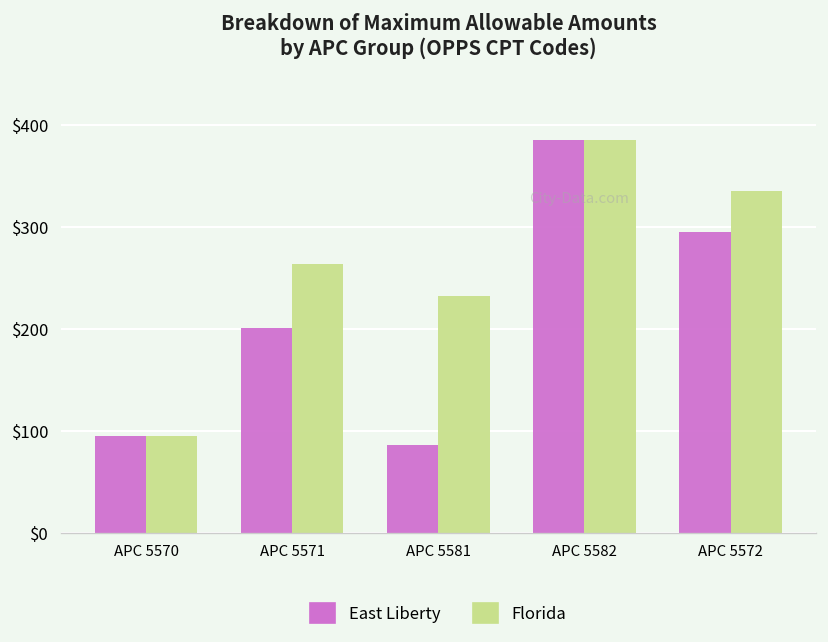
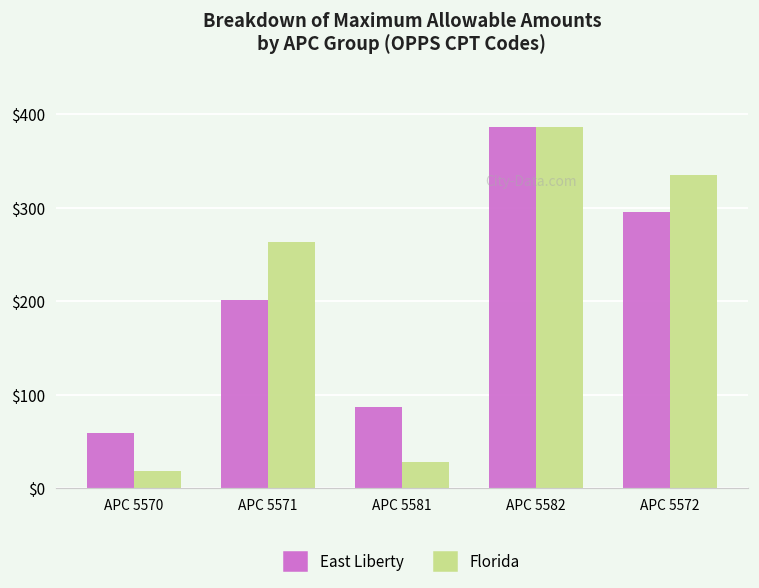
  {
    "East Liberty": {
-     "APC 5570": "$100",
+     "APC 5570": "$60",
      "APC 5571": "$200",
      "APC 5581": "$90",
      "APC 5582": "$390",
      "APC 5572": "$300"
    },
    "Florida": {
-     "APC 5570": "$100",
+     "APC 5570": "$20",
      "APC 5571": "$260",
-     "APC 5581": "$230",
+     "APC 5581": "$30",
      "APC 5582": "$390",
      "APC 5572": "$340"
    }
  }
